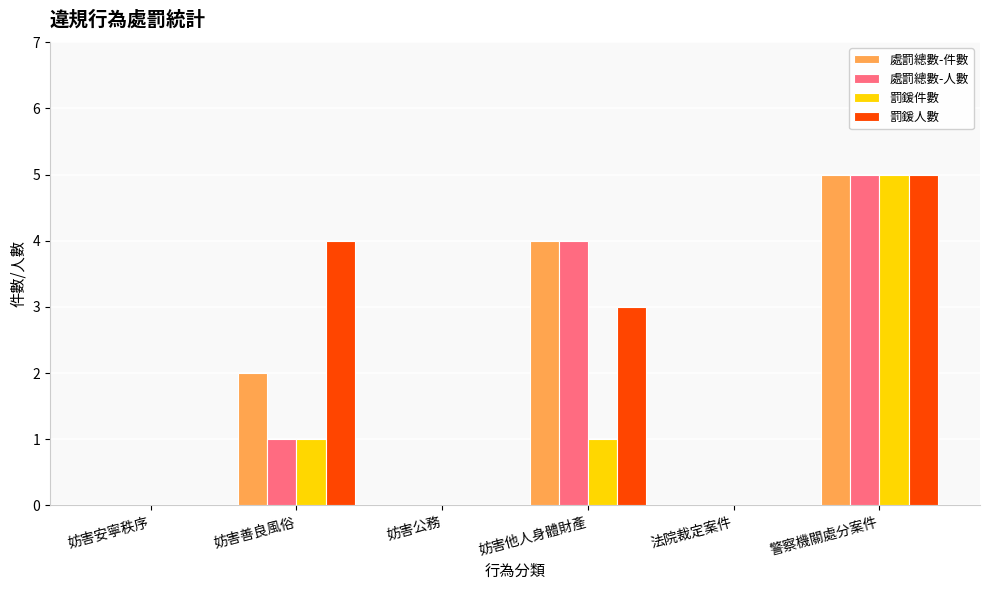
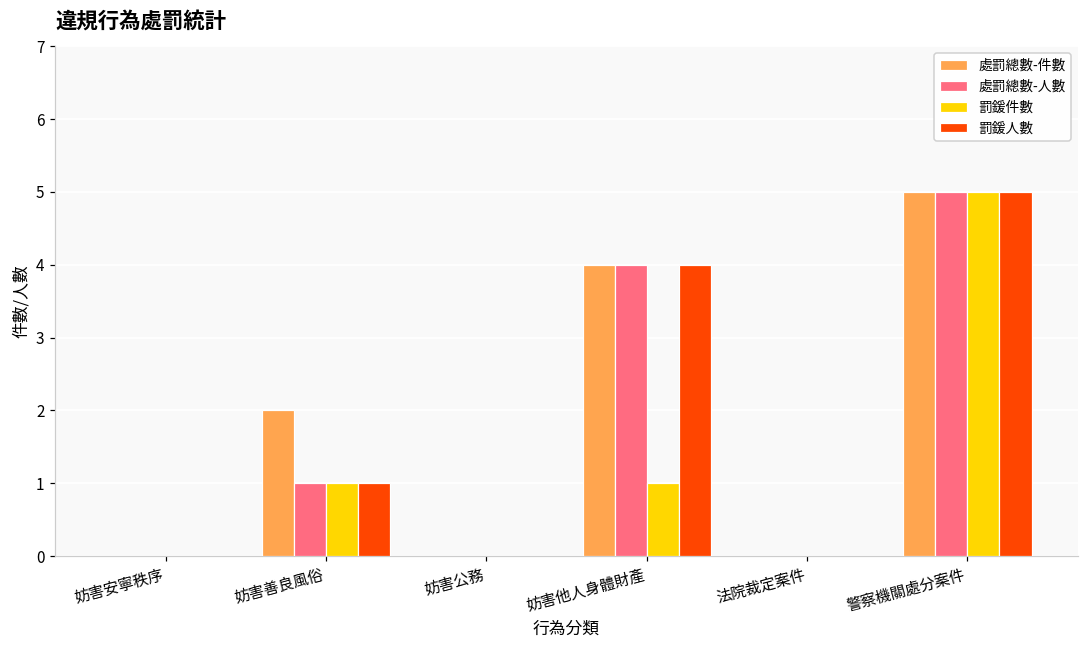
  {
    "處罰總數-件數": {
      "妨害安寧秩序": 0,
      "妨害善良風俗": 2,
      "妨害公務": 0,
      "妨害他人身體財產": 4,
      "法院裁定案件": 0,
      "警察機關處分案件": 5
    },
    "處罰總數-人數": {
      "妨害安寧秩序": 0,
      "妨害善良風俗": 1,
      "妨害公務": 0,
      "妨害他人身體財產": 4,
      "法院裁定案件": 0,
      "警察機關處分案件": 5
    },
    "罰鍰件數": {
      "妨害安寧秩序": 0,
      "妨害善良風俗": 1,
      "妨害公務": 0,
      "妨害他人身體財產": 1,
      "法院裁定案件": 0,
      "警察機關處分案件": 5
    },
    "罰鍰人數": {
      "妨害安寧秩序": 0,
-     "妨害善良風俗": 4,
+     "妨害善良風俗": 1,
      "妨害公務": 0,
-     "妨害他人身體財產": 3,
+     "妨害他人身體財產": 4,
      "法院裁定案件": 0,
      "警察機關處分案件": 5
    }
  }
